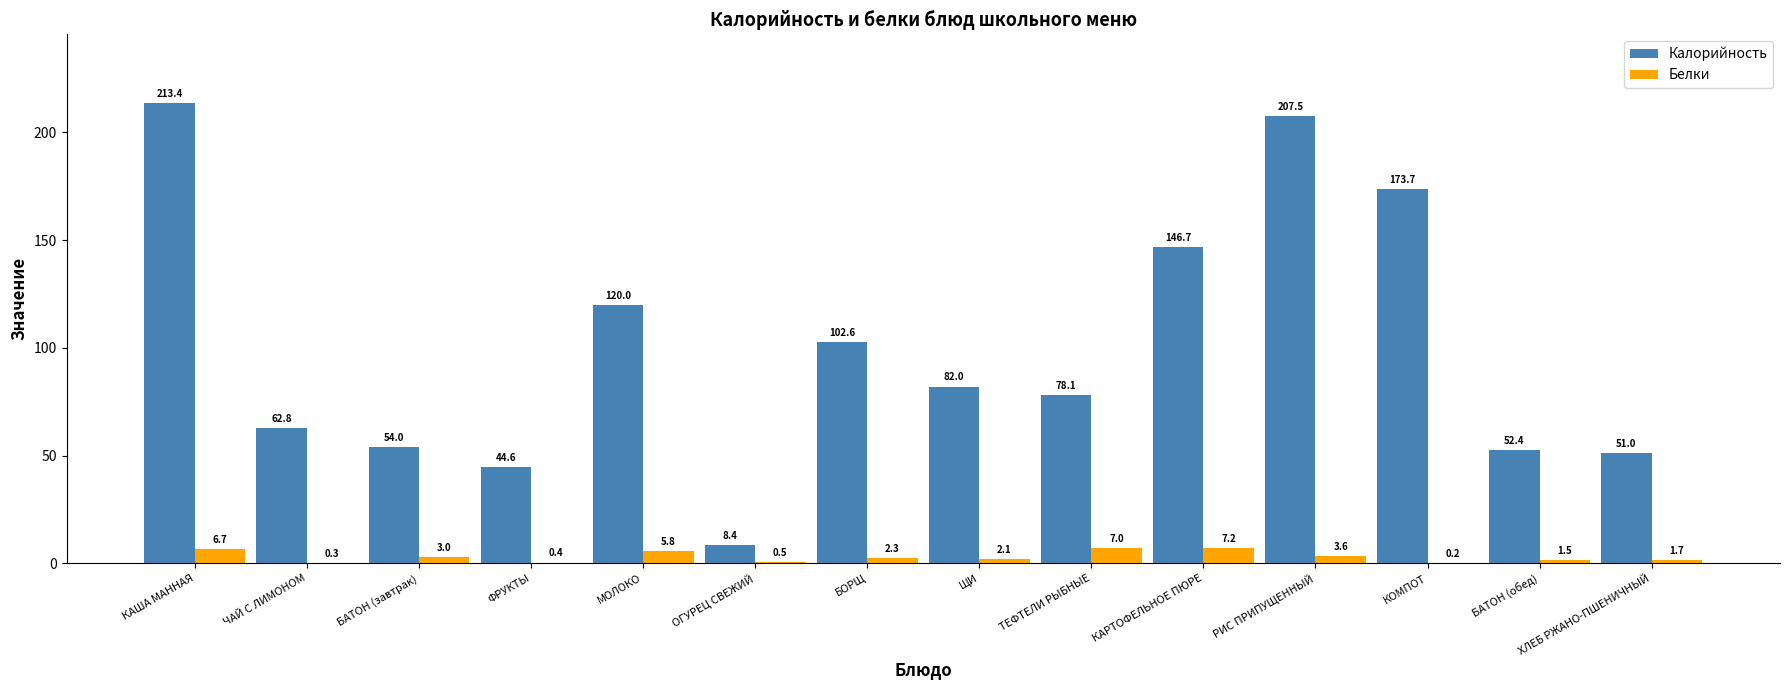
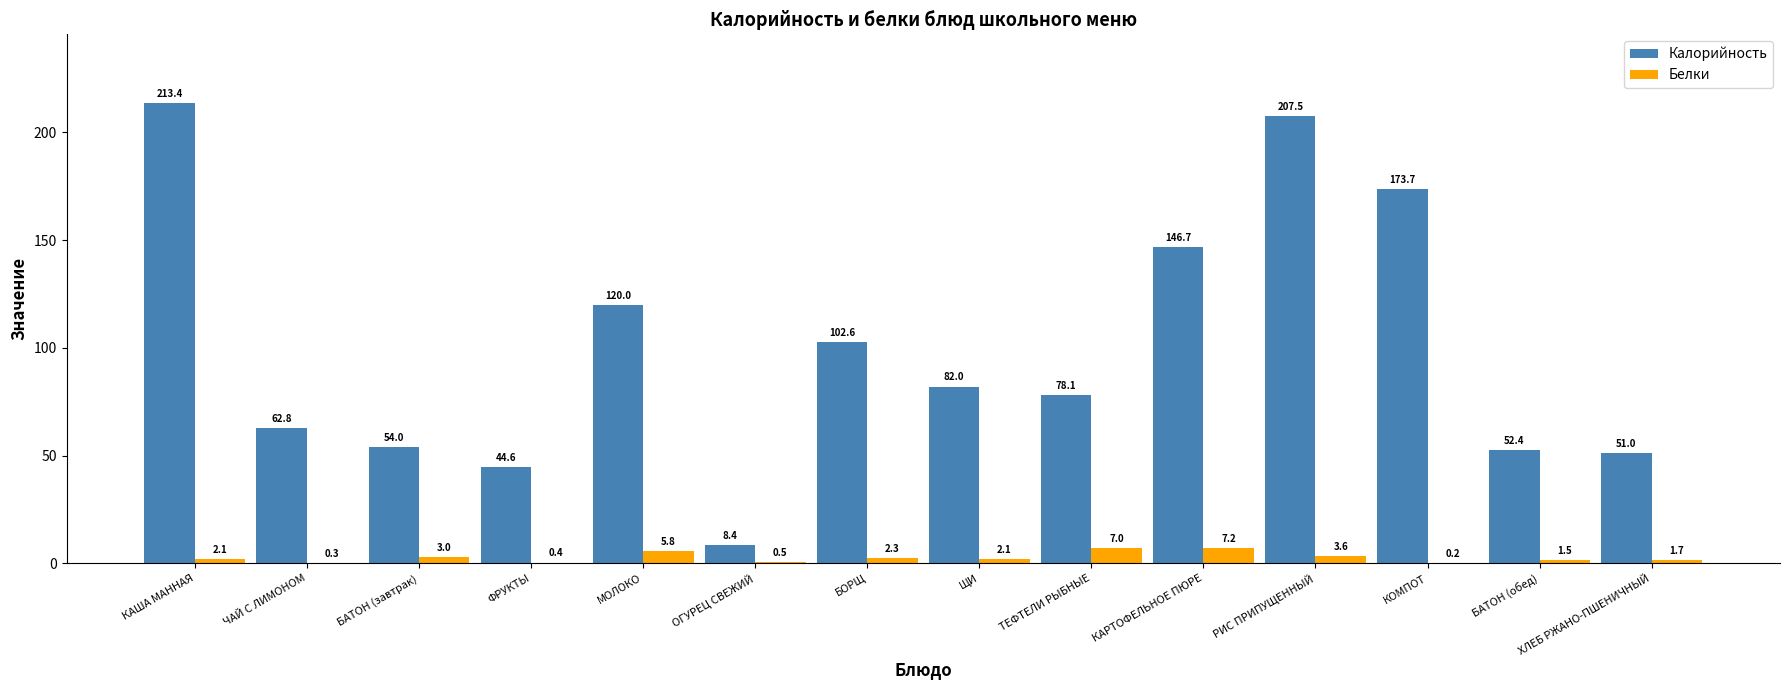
  {
    "Калорийность": {
      "КАША МАННАЯ": 213.4,
      "ЧАЙ С ЛИМОНОМ": 62.8,
      "БАТОН (завтрак)": 54.0,
      "ФРУКТЫ": 44.6,
      "МОЛОКО": 120.0,
      "ОГУРЕЦ СВЕЖИЙ": 8.4,
      "БОРЩ": 102.6,
      "ЩИ": 82.0,
      "ТЕФТЕЛИ РЫБНЫЕ": 78.1,
      "КАРТОФЕЛЬНОЕ ПЮРЕ": 146.7,
      "РИС ПРИПУЩЕННЫЙ": 207.5,
      "КОМПОТ": 173.7,
      "БАТОН (обед)": 52.4,
      "ХЛЕБ РЖАНО-ПШЕНИЧНЫЙ": 51.0
    },
    "Белки": {
-     "КАША МАННАЯ": 6.7,
+     "КАША МАННАЯ": 2.1,
      "ЧАЙ С ЛИМОНОМ": 0.3,
      "БАТОН (завтрак)": 3.0,
      "ФРУКТЫ": 0.4,
      "МОЛОКО": 5.8,
      "ОГУРЕЦ СВЕЖИЙ": 0.5,
      "БОРЩ": 2.3,
      "ЩИ": 2.1,
      "ТЕФТЕЛИ РЫБНЫЕ": 7.0,
      "КАРТОФЕЛЬНОЕ ПЮРЕ": 7.2,
      "РИС ПРИПУЩЕННЫЙ": 3.6,
      "КОМПОТ": 0.2,
      "БАТОН (обед)": 1.5,
      "ХЛЕБ РЖАНО-ПШЕНИЧНЫЙ": 1.7
    }
  }
